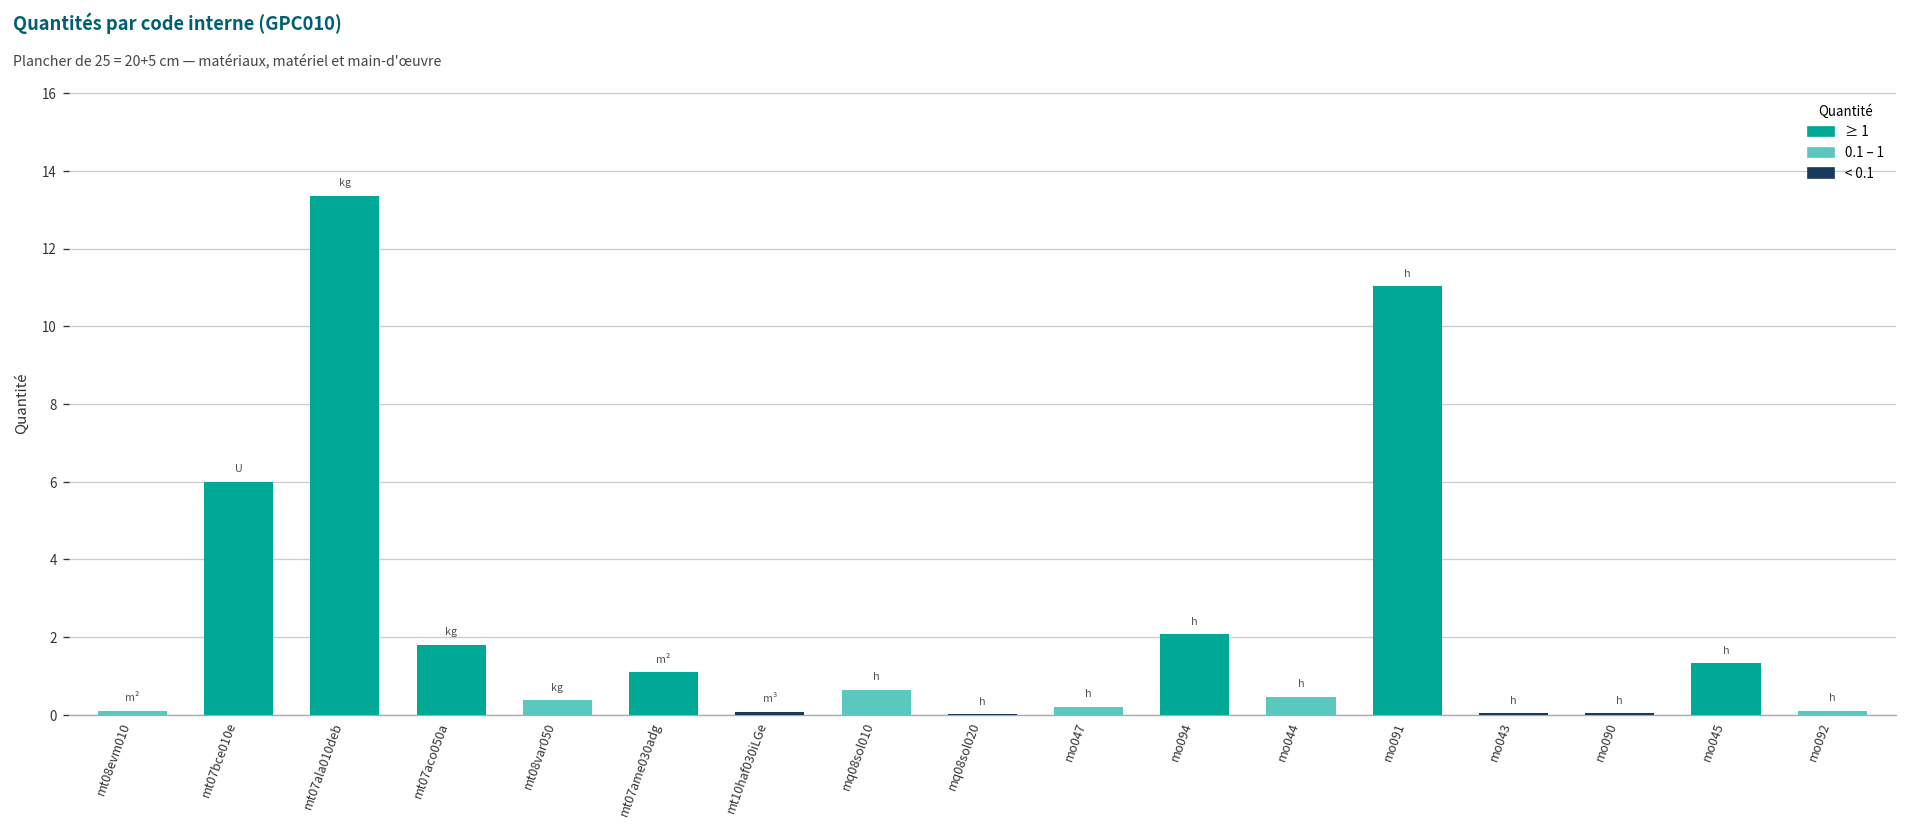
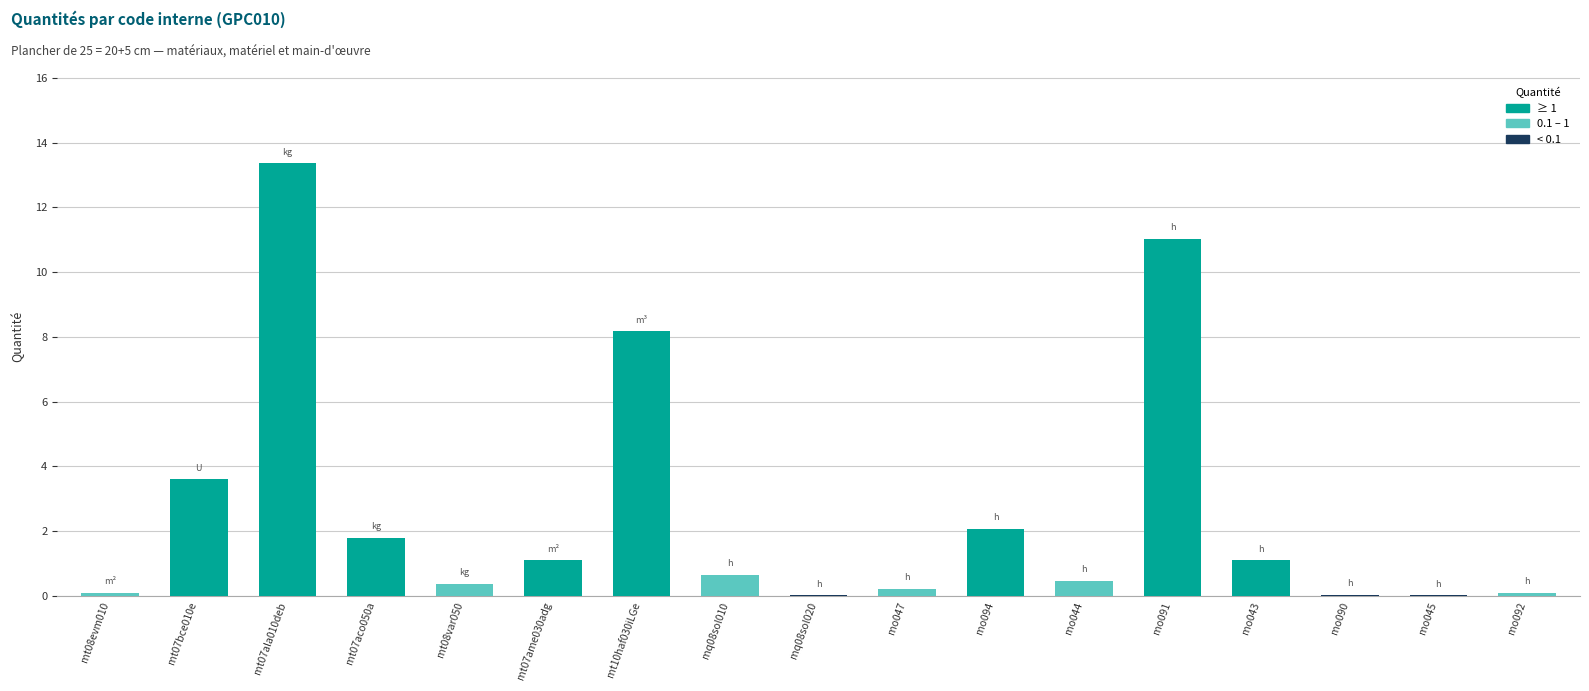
  {
    "mt08evm010": 0.1,
-   "mt07bce010e": 6.0,
+   "mt07bce010e": 3.6,
    "mt07ala010deb": 13.4,
    "mt07aco050a": 1.8,
    "mt08var050": 0.4,
    "mt07ame030adg": 1.1,
-   "mt10haf030iLGe": 0.1,
+   "mt10haf030iLGe": 8.2,
    "mq08sol010": 0.7,
    "mo047": 0.2,
    "mo094": 2.1,
    "mo044": 0.5,
    "mo091": 11.0,
-   "mo043": 0.0,
-   "mo045": 1.3,
+   "mo043": 1.1,
+   "mo045": 0.0,
    "mo092": 0.1
  }
